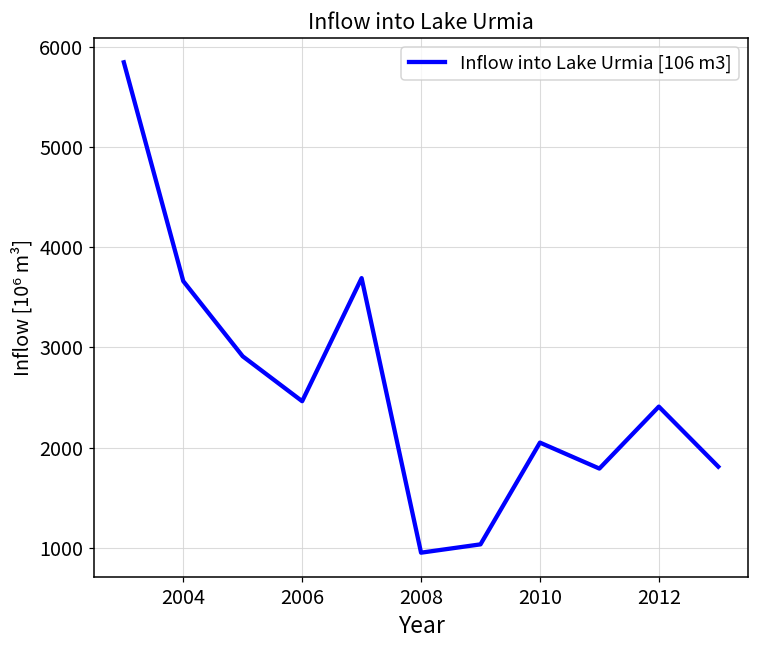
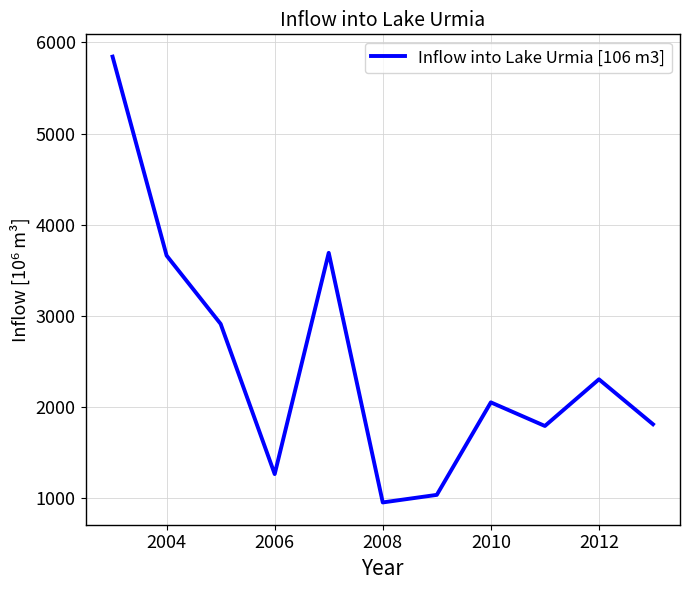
  {
    "2004": 3700,
-   "2006": 2500,
+   "2006": 1300,
    "2008": 1000,
    "2010": 2100,
-   "2012": 2400
+   "2012": 2300
  }
